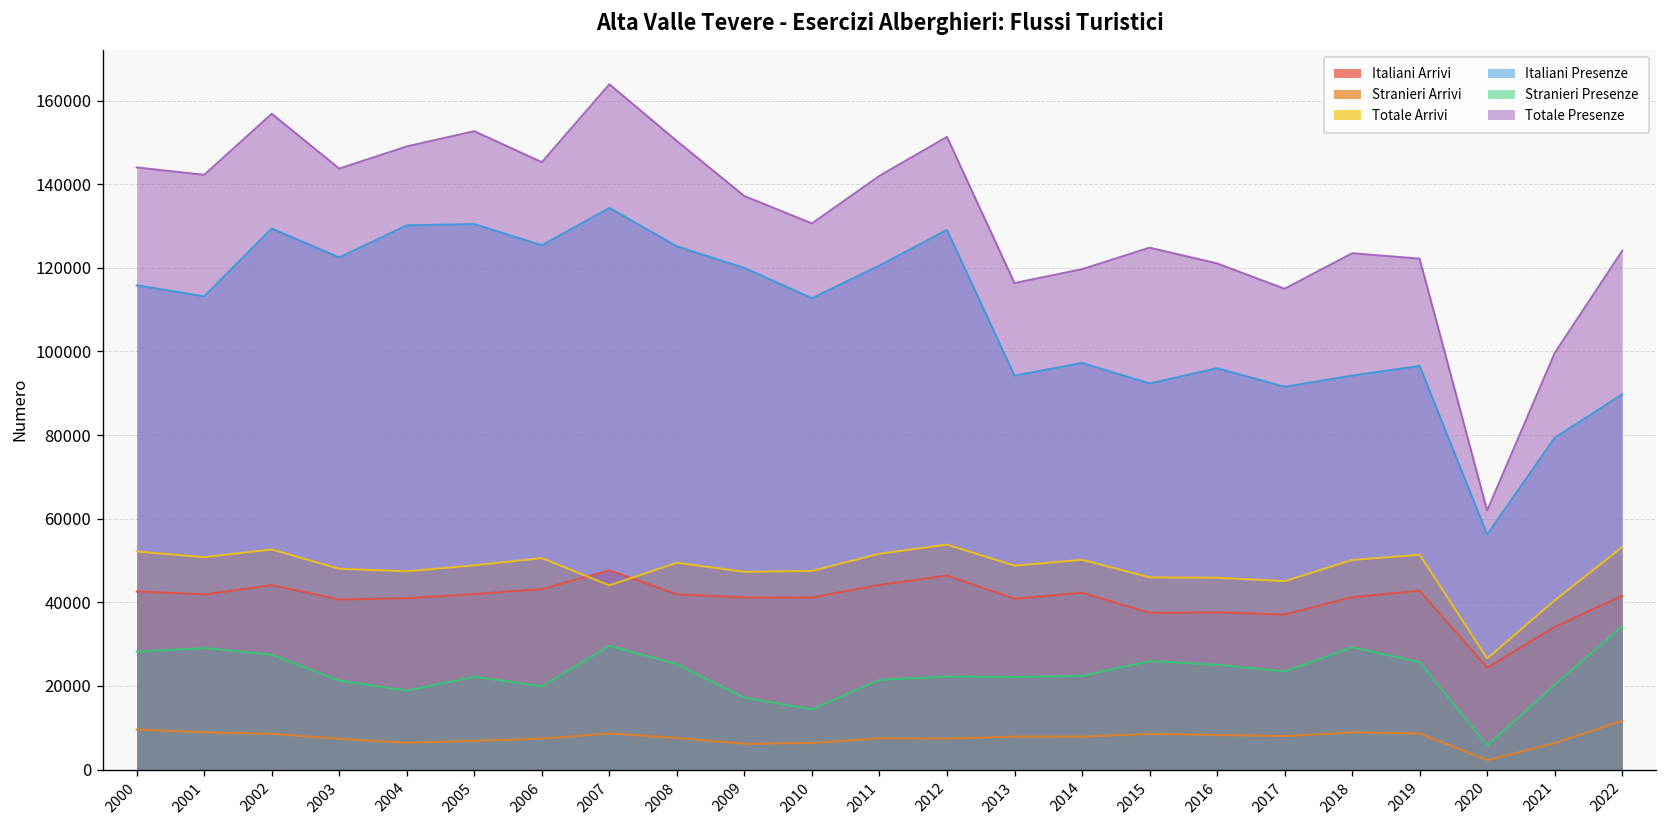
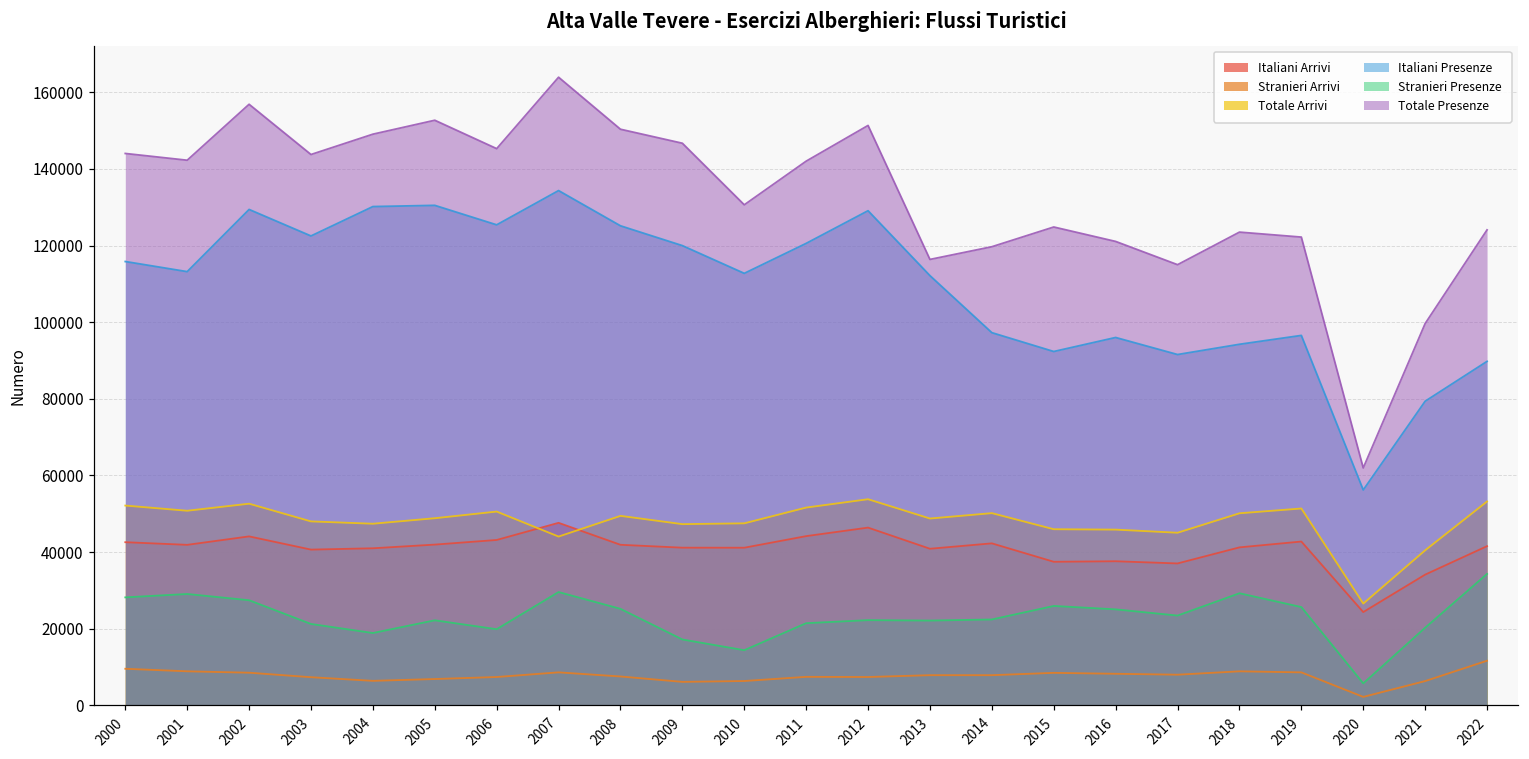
  {
    "Totale Arrivi": {
      "2000": 52000,
      "2001": 51000,
      "2002": 53000,
      "2003": 48000,
      "2004": 47000,
      "2005": 49000,
      "2006": 51000,
      "2007": 44000,
      "2008": 49000,
      "2009": 47000,
      "2010": 48000,
      "2011": 52000,
      "2012": 54000,
      "2013": 49000,
      "2014": 50000,
      "2015": 46000,
      "2016": 46000,
      "2017": 45000,
      "2018": 50000,
      "2019": 51000,
      "2020": 27000,
      "2021": 40000,
      "2022": 53000
    },
    "Italiani Presenze": {
      "2000": 116000,
      "2001": 113000,
      "2002": 129000,
      "2003": 122000,
      "2004": 130000,
      "2005": 130000,
      "2006": 125000,
      "2007": 134000,
      "2008": 125000,
      "2009": 120000,
      "2010": 113000,
      "2011": 121000,
      "2012": 129000,
-     "2013": 94000,
+     "2013": 112000,
      "2014": 97000,
      "2015": 92000,
      "2016": 96000,
      "2017": 92000,
      "2018": 94000,
      "2019": 97000,
      "2020": 56000,
      "2021": 79000,
      "2022": 90000
    },
    "Stranieri Presenze": {
      "2000": 28000,
      "2001": 29000,
      "2002": 27000,
      "2003": 21000,
      "2004": 19000,
      "2005": 22000,
      "2006": 20000,
      "2007": 30000,
      "2008": 25000,
      "2009": 17000,
      "2010": 14000,
      "2011": 21000,
      "2012": 22000,
      "2013": 22000,
      "2014": 22000,
      "2015": 26000,
      "2016": 25000,
      "2017": 23000,
      "2018": 29000,
      "2019": 26000,
      "2020": 6000,
      "2021": 20000,
      "2022": 34000
    },
    "Totale Presenze": {
      "2000": 144000,
      "2001": 142000,
      "2002": 157000,
      "2003": 144000,
      "2004": 149000,
      "2005": 153000,
      "2006": 145000,
      "2007": 164000,
      "2008": 150000,
-     "2009": 137000,
+     "2009": 147000,
      "2010": 131000,
      "2011": 142000,
      "2012": 151000,
      "2013": 116000,
      "2014": 120000,
      "2015": 125000,
      "2016": 121000,
      "2017": 115000,
      "2018": 123000,
      "2019": 122000,
      "2020": 62000,
      "2021": 100000,
      "2022": 124000
    }
  }
